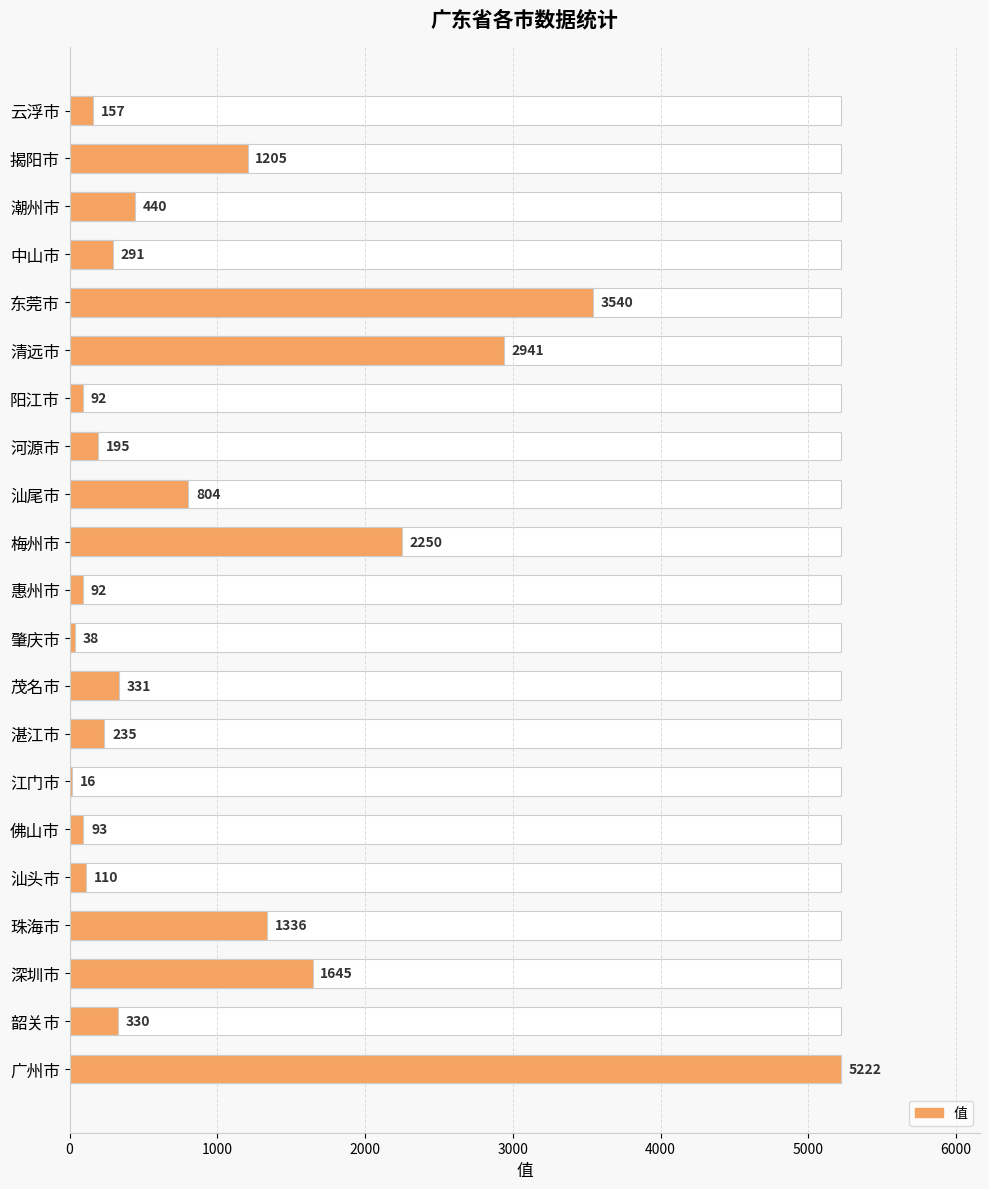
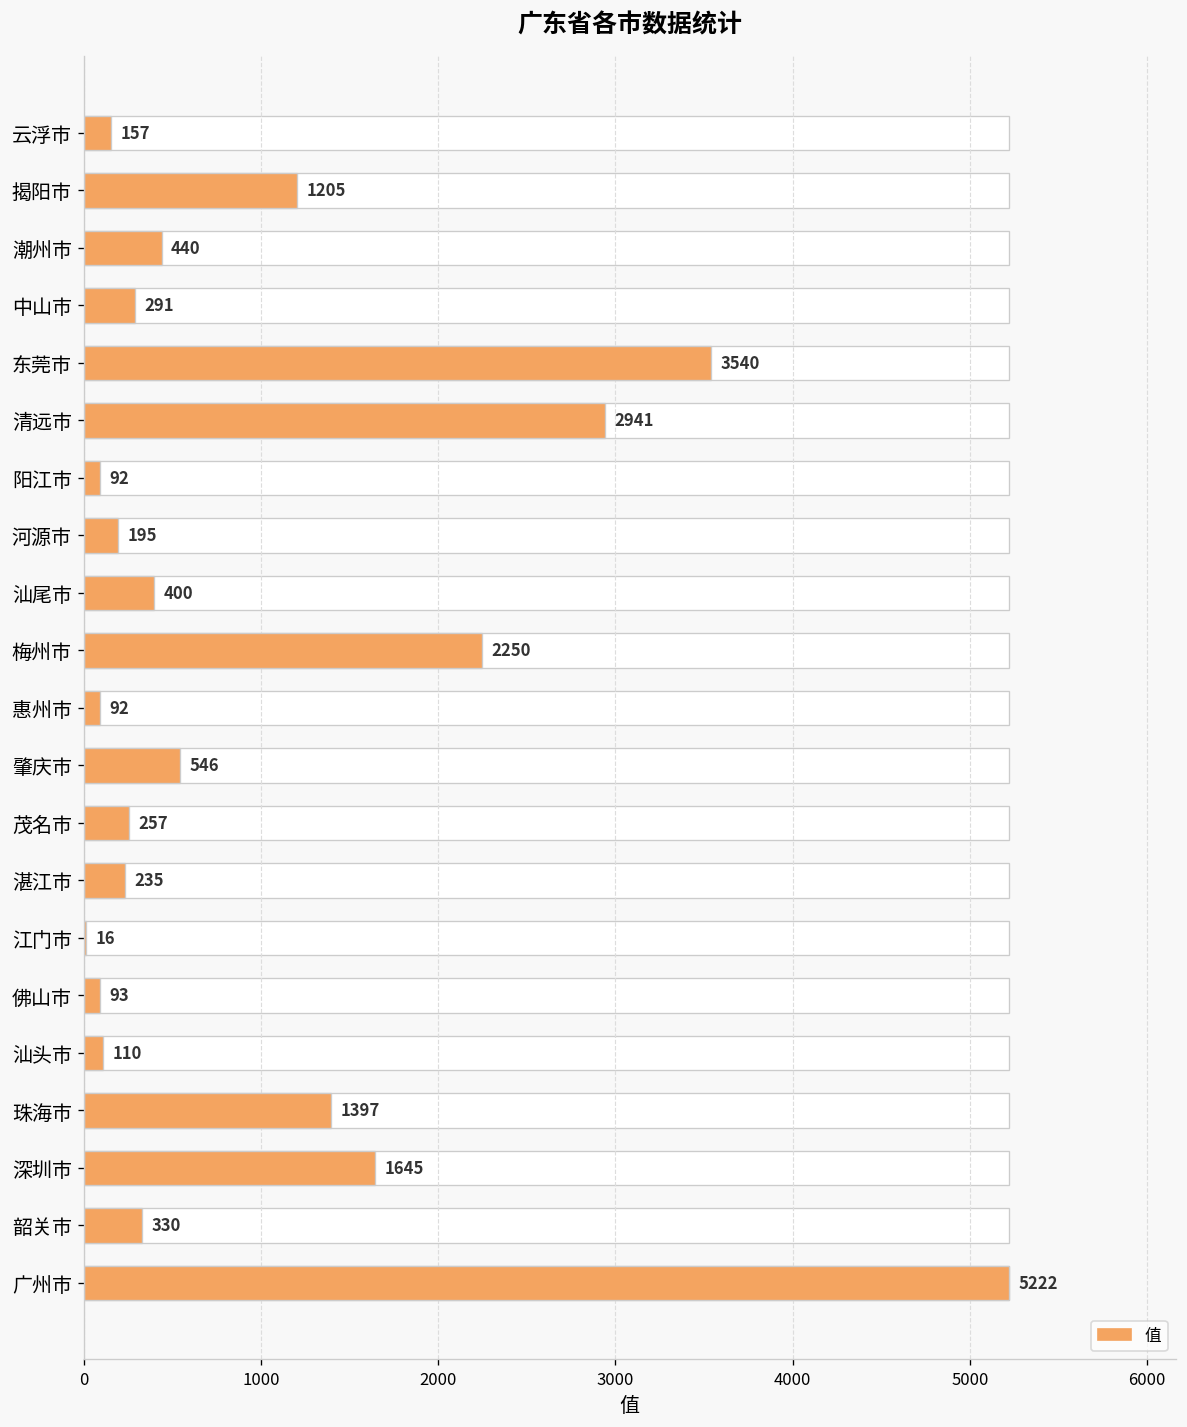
  {
    "值": {
-     "汕尾市": 804,
-     "肇庆市": 38,
-     "茂名市": 331,
-     "珠海市": 1336,
+     "汕尾市": 400,
+     "肇庆市": 546,
+     "茂名市": 257,
+     "珠海市": 1397,
      "广州市": 5222
    }
  }
